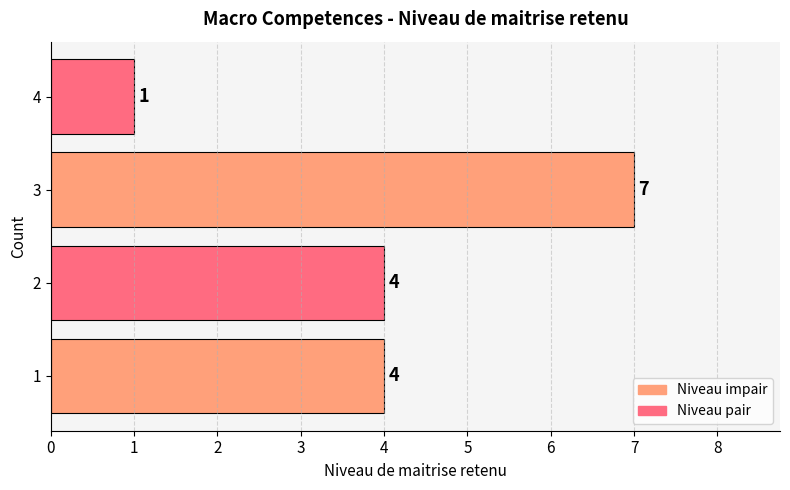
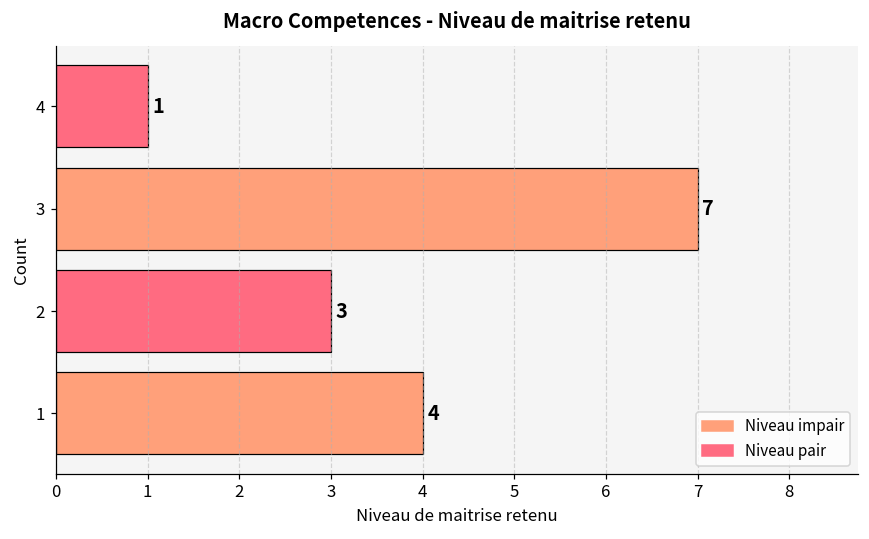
  {
    "4": 1,
    "3": 7,
-   "2": 4,
+   "2": 3,
    "1": 4
  }
